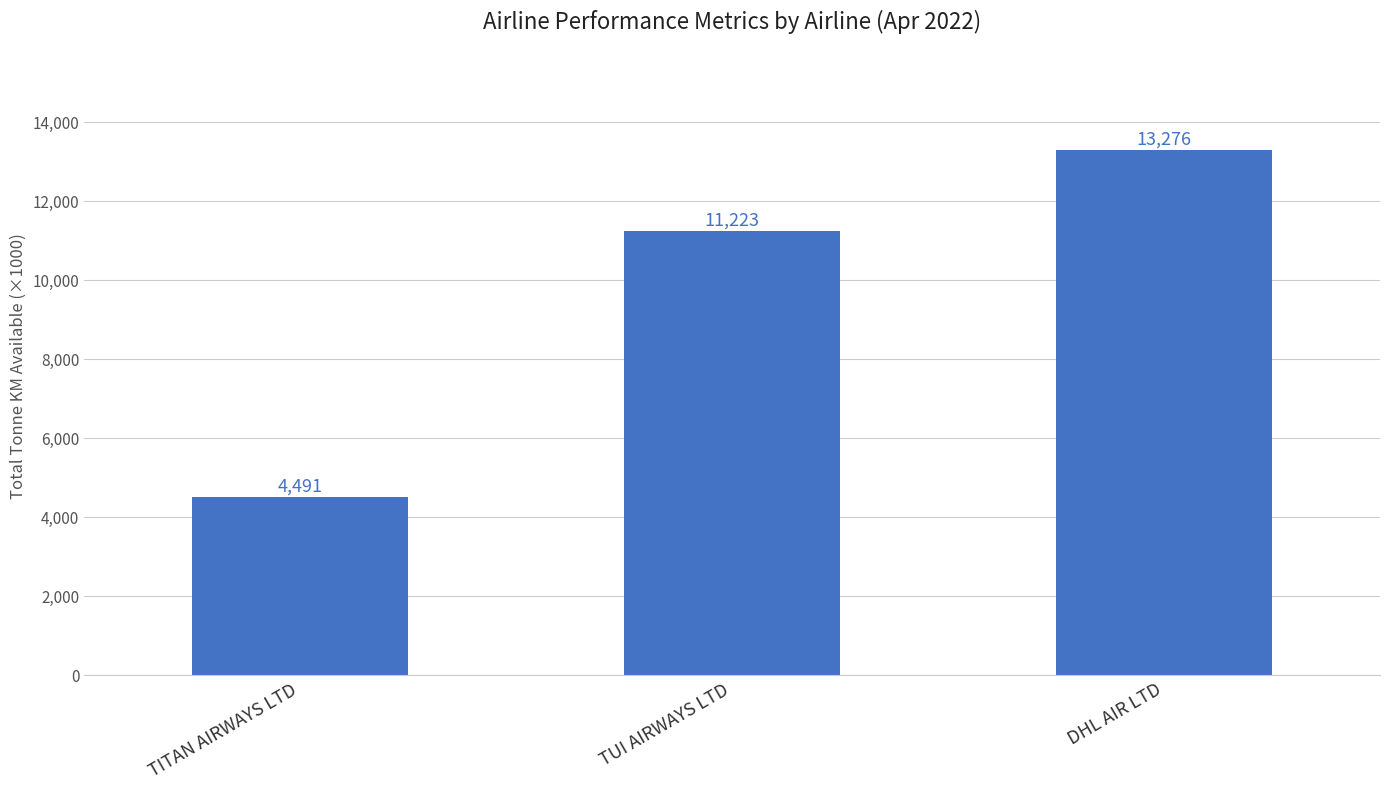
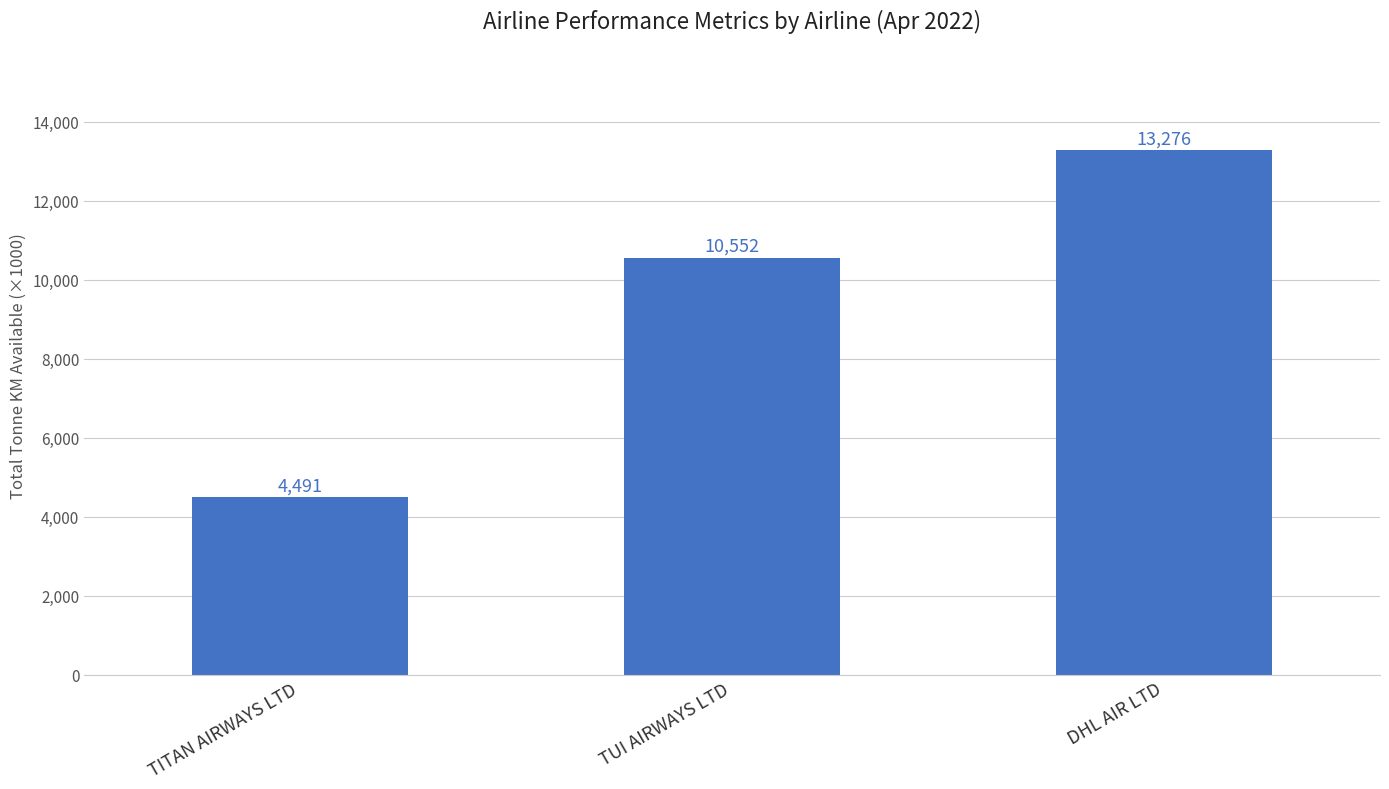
  {
    "TITAN AIRWAYS LTD": "4,491",
-   "TUI AIRWAYS LTD": "11,223",
+   "TUI AIRWAYS LTD": "10,552",
    "DHL AIR LTD": "13,276"
  }
